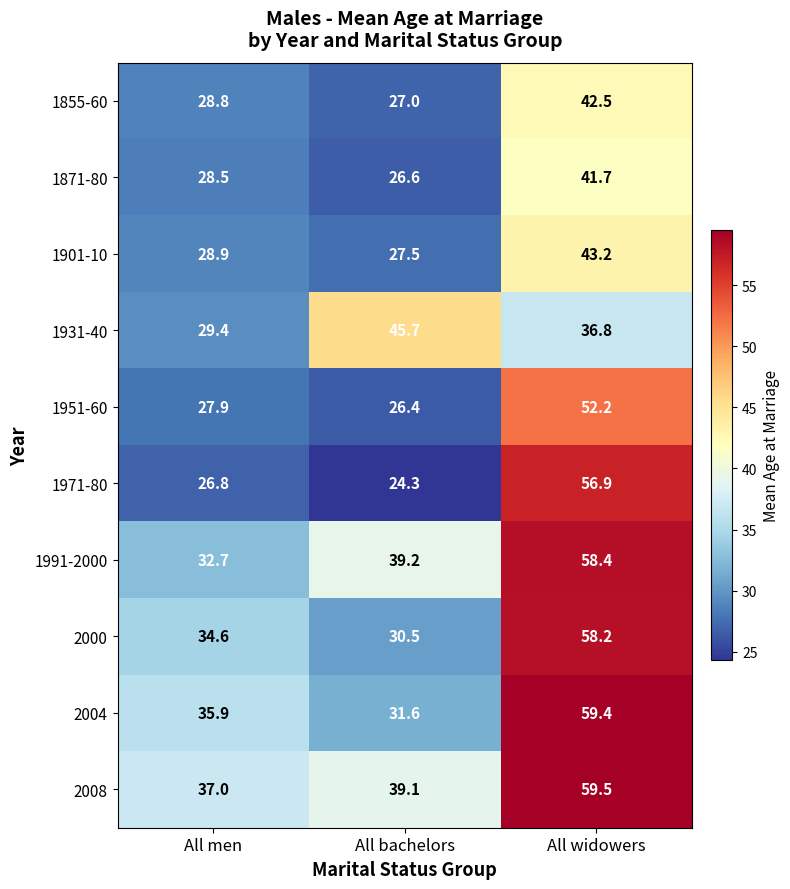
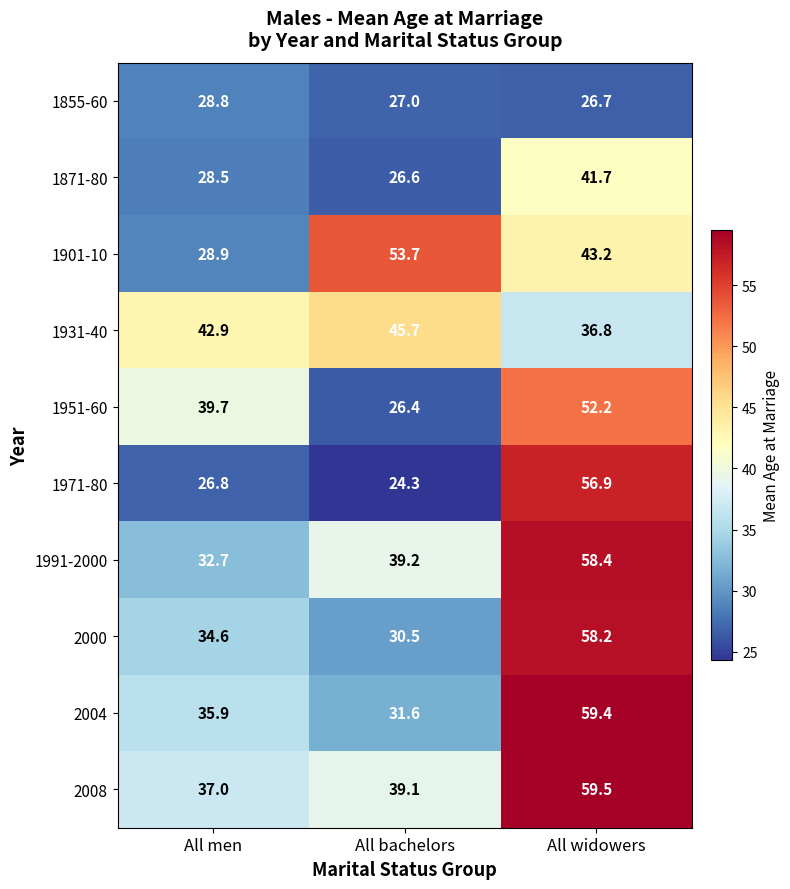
  {
    "1855-60": {
      "All men": 28.8,
      "All bachelors": 27.0,
-     "All widowers": 42.5
+     "All widowers": 26.7
    },
    "1871-80": {
      "All men": 28.5,
      "All bachelors": 26.6,
      "All widowers": 41.7
    },
    "1901-10": {
      "All men": 28.9,
-     "All bachelors": 27.5,
+     "All bachelors": 53.7,
      "All widowers": 43.2
    },
    "1931-40": {
-     "All men": 29.4,
+     "All men": 42.9,
      "All bachelors": 45.7,
      "All widowers": 36.8
    },
    "1951-60": {
-     "All men": 27.9,
+     "All men": 39.7,
      "All bachelors": 26.4,
      "All widowers": 52.2
    },
    "1971-80": {
      "All men": 26.8,
      "All bachelors": 24.3,
      "All widowers": 56.9
    },
    "1991-2000": {
      "All men": 32.7,
      "All bachelors": 39.2,
      "All widowers": 58.4
    },
    "2000": {
      "All men": 34.6,
      "All bachelors": 30.5,
      "All widowers": 58.2
    },
    "2004": {
      "All men": 35.9,
      "All bachelors": 31.6,
      "All widowers": 59.4
    },
    "2008": {
      "All men": 37.0,
      "All bachelors": 39.1,
      "All widowers": 59.5
    }
  }
